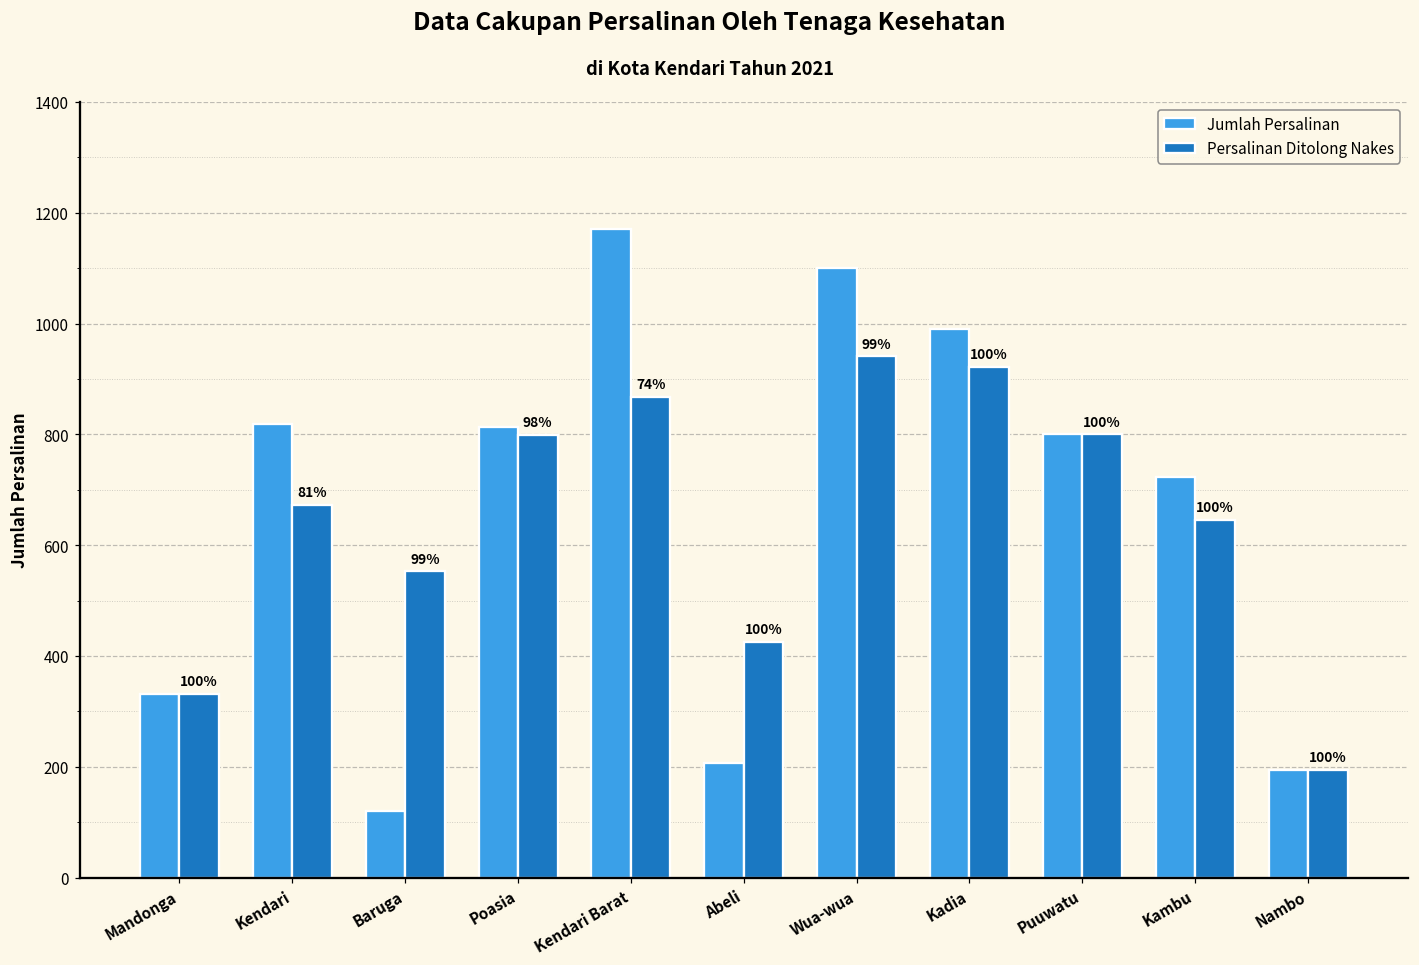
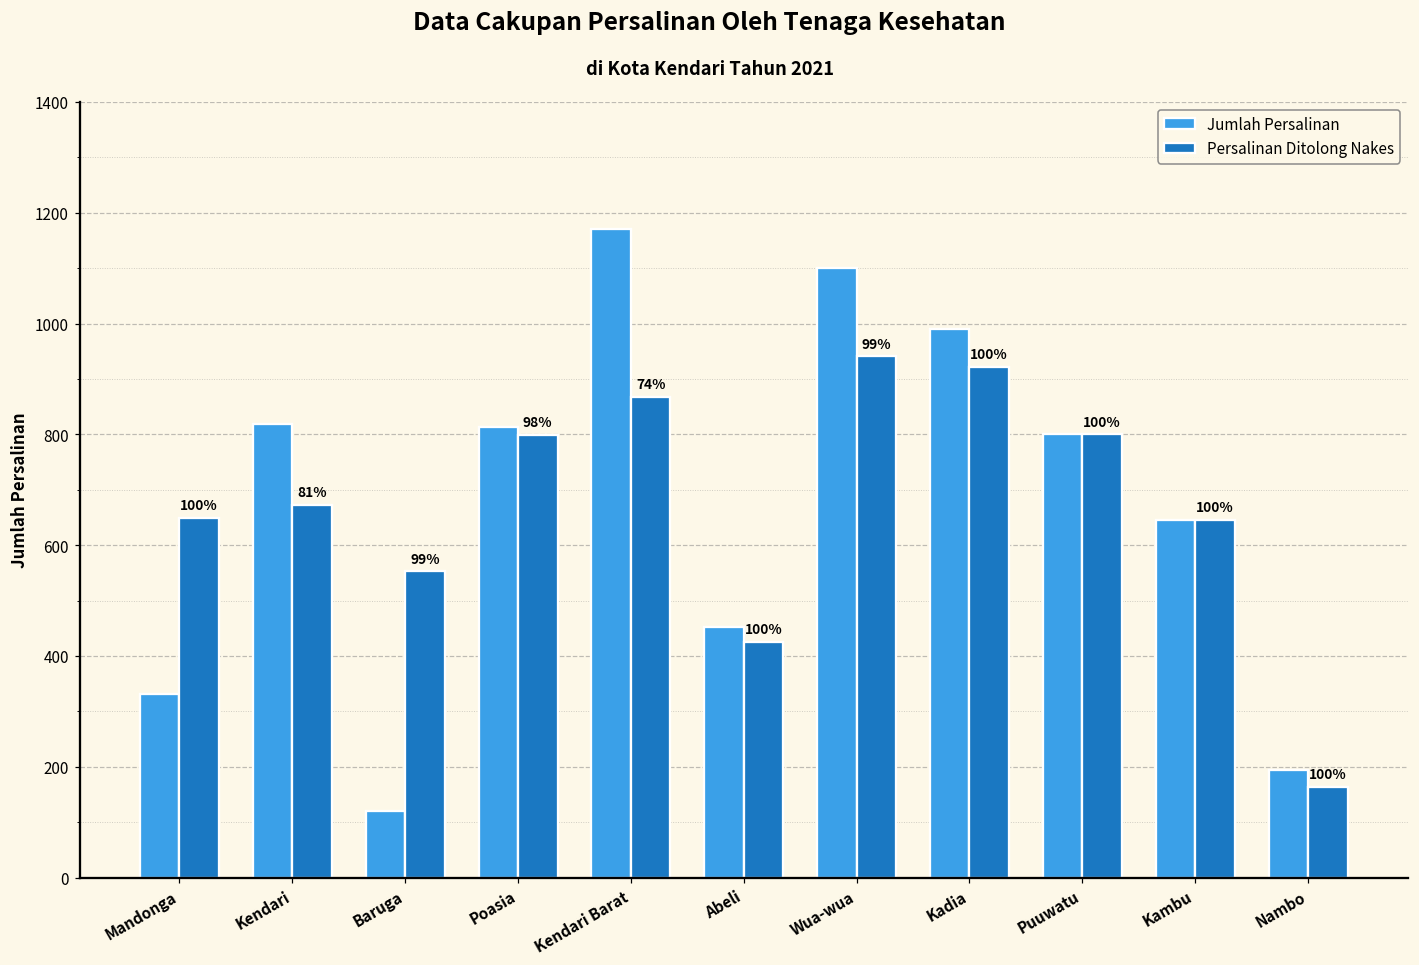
  {
    "Jumlah Persalinan": {
      "Mandonga": 330,
      "Kendari": 820,
      "Baruga": 120,
      "Poasia": 810,
      "Kendari Barat": 1170,
-     "Abeli": 210,
+     "Abeli": 450,
      "Wua-wua": 1100,
      "Kadia": 990,
      "Puuwatu": 800,
-     "Kambu": 720,
+     "Kambu": 650,
      "Nambo": 190
    },
    "Persalinan Ditolong Nakes": {
-     "Mandonga": 330,
-     "Nambo": 190
+     "Mandonga": 650,
+     "Nambo": 160
    }
  }
